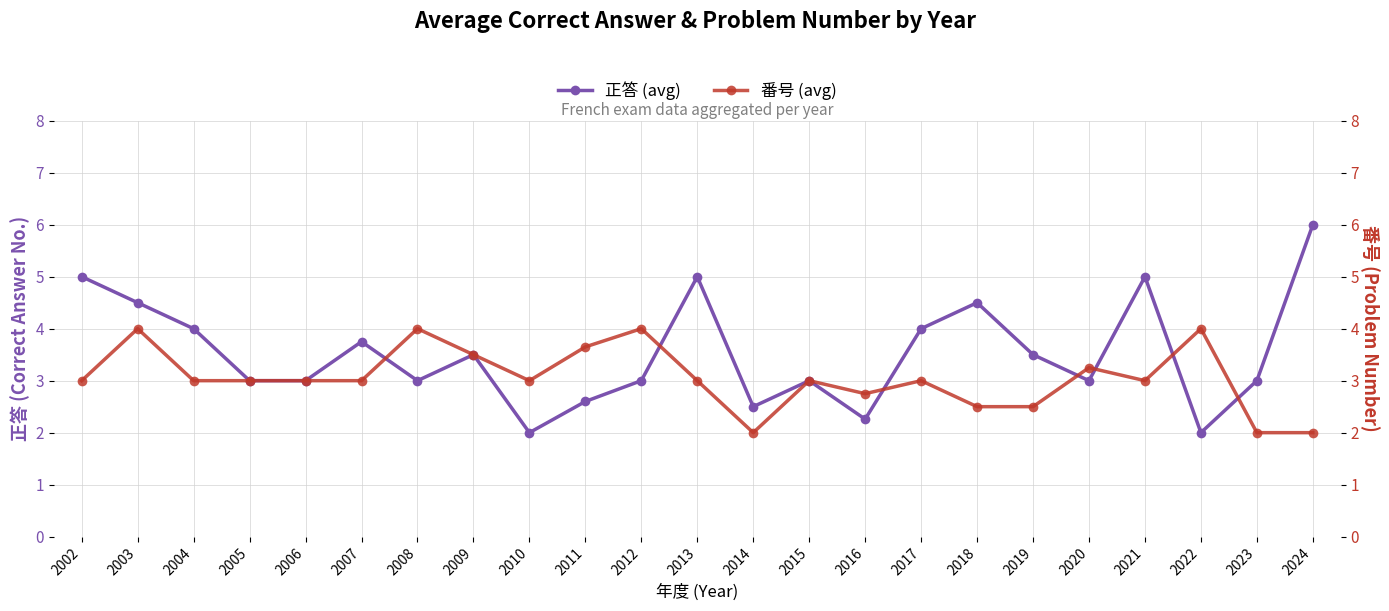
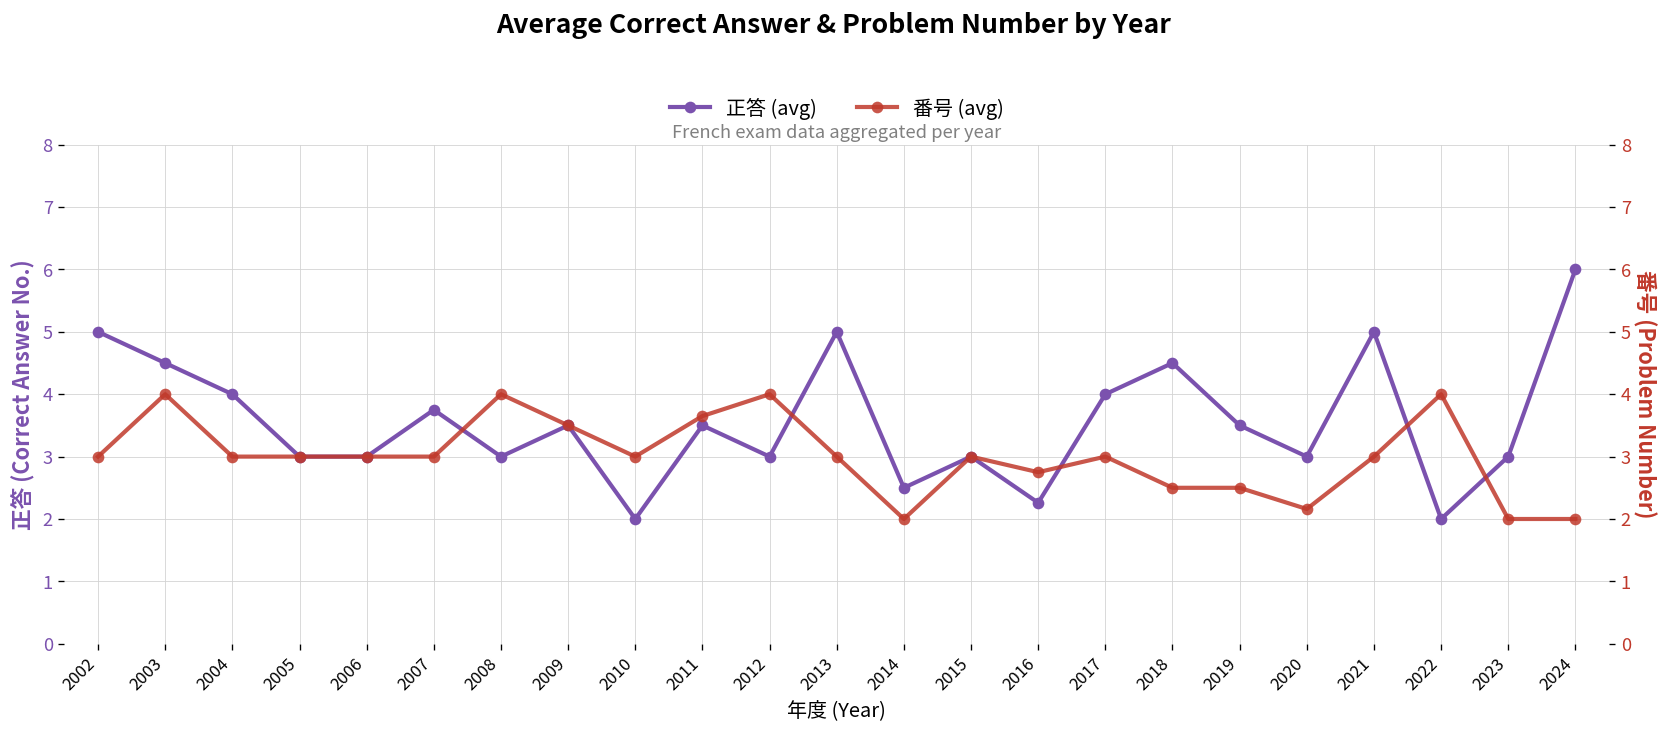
  {
    "正答 (avg)": {
      "2002": 5.0,
      "2003": 4.5,
      "2004": 4.0,
      "2005": 3.0,
      "2006": 3.0,
      "2007": 3.8,
      "2008": 3.0,
      "2009": 3.5,
      "2010": 2.0,
-     "2011": 2.6,
+     "2011": 3.5,
      "2012": 3.0,
      "2013": 5.0,
      "2014": 2.5,
      "2015": 3.0,
      "2016": 2.3,
      "2017": 4.0,
      "2018": 4.5,
      "2019": 3.5,
      "2020": 3.0,
      "2021": 5.0,
      "2022": 2.0,
      "2023": 3.0,
      "2024": 6.0
    },
    "番号 (avg)": {
      "2002": 3.0,
      "2003": 4.0,
      "2004": 3.0,
      "2005": 3.0,
      "2006": 3.0,
      "2007": 3.0,
      "2008": 4.0,
      "2009": 3.5,
      "2010": 3.0,
      "2011": 3.7,
      "2012": 4.0,
      "2013": 3.0,
      "2014": 2.0,
      "2015": 3.0,
      "2016": 2.8,
      "2017": 3.0,
      "2018": 2.5,
      "2019": 2.5,
-     "2020": 3.3,
+     "2020": 2.2,
      "2021": 3.0,
      "2022": 4.0,
      "2023": 2.0,
      "2024": 2.0
    }
  }
